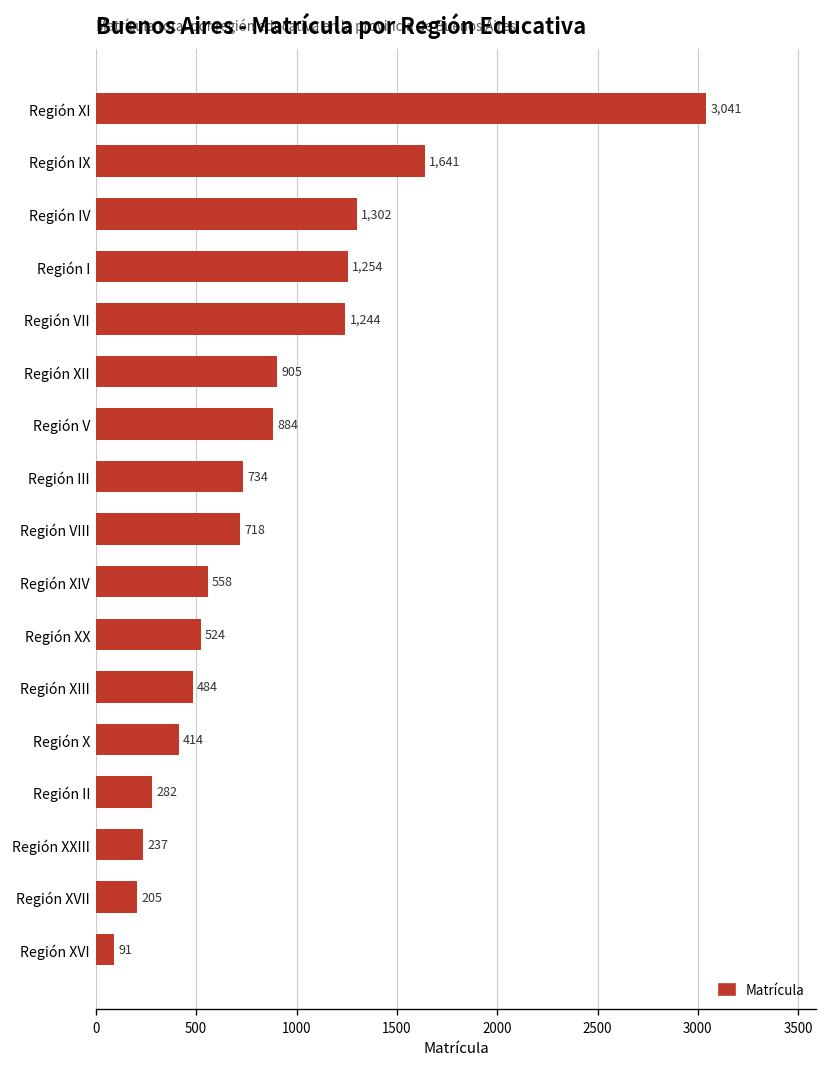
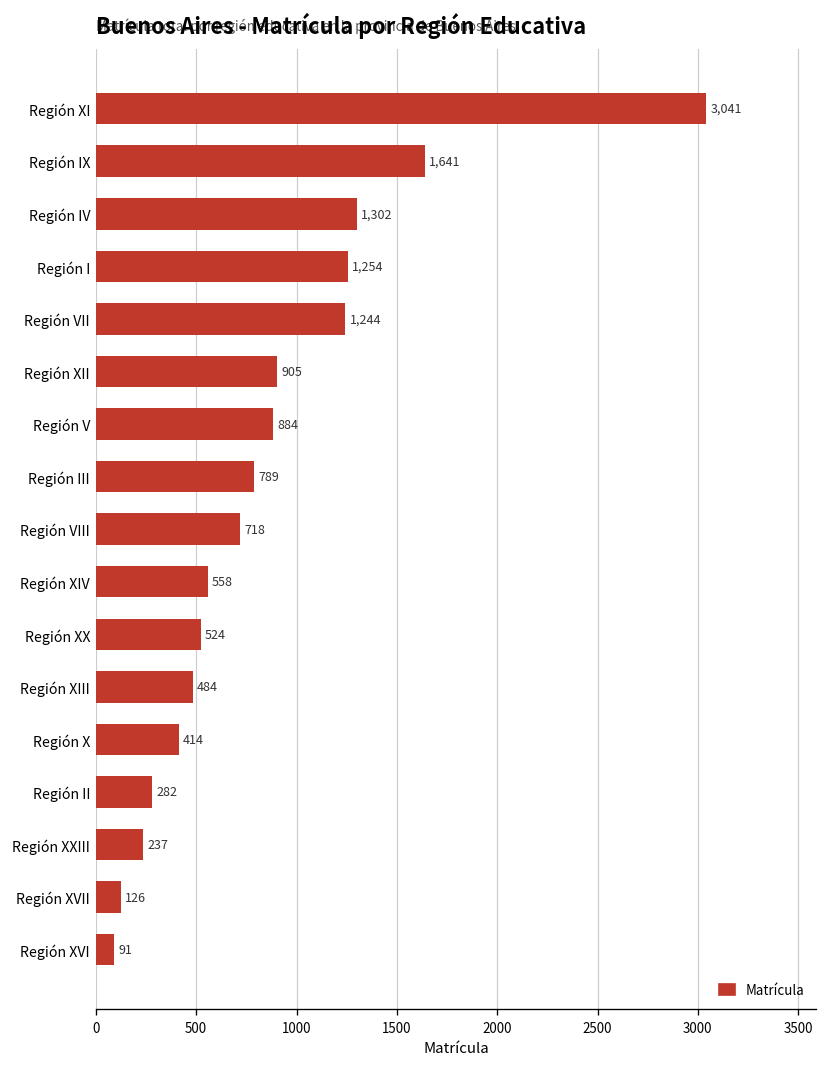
  {
    "Región XI": "3,041",
    "Región IX": "1,641",
    "Región IV": "1,302",
    "Región I": "1,254",
    "Región VII": "1,244",
    "Región XII": "905",
    "Región V": "884",
-   "Región III": "734",
+   "Región III": "789",
    "Región VIII": "718",
    "Región XIV": "558",
    "Región XX": "524",
    "Región XIII": "484",
    "Región X": "414",
    "Región II": "282",
    "Región XXIII": "237",
-   "Región XVII": "205",
+   "Región XVII": "126",
    "Región XVI": "91"
  }
